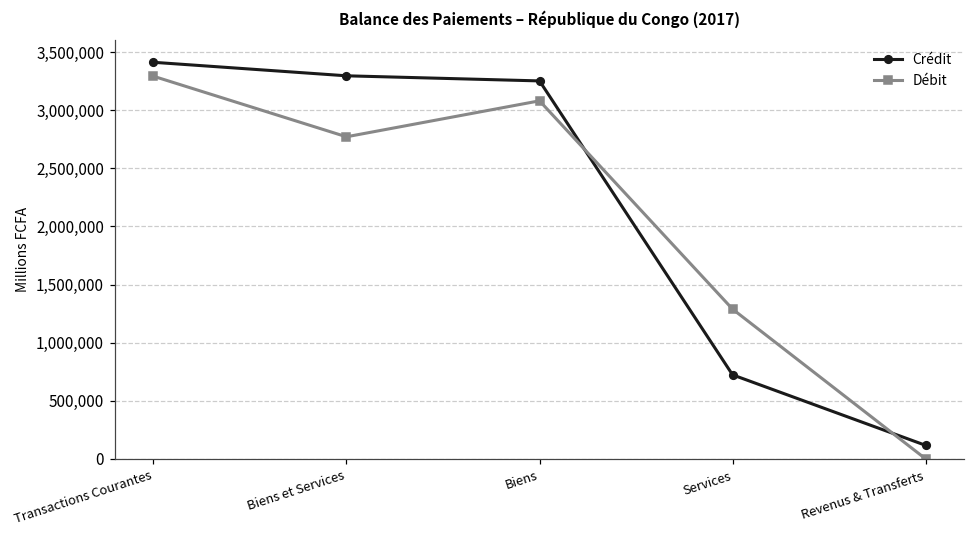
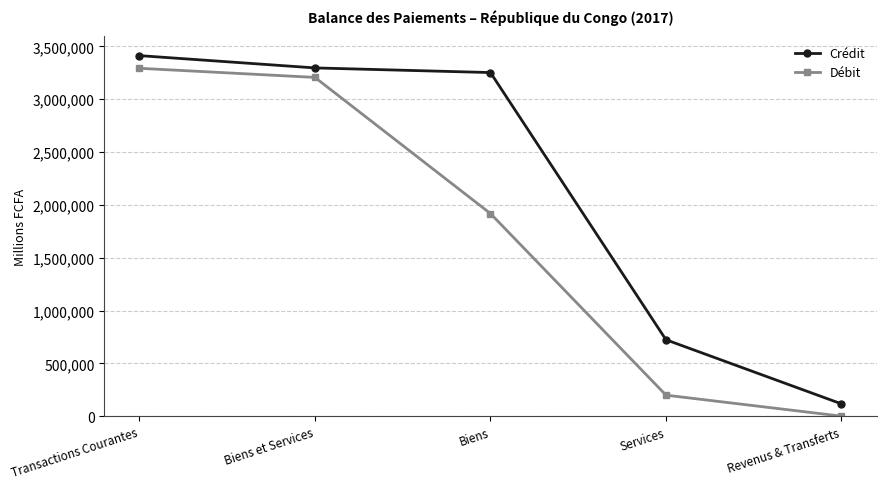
  {
    "Crédit": {
      "Transactions Courantes": "3,410,000",
      "Biens et Services": "3,300,000",
      "Biens": "3,250,000",
      "Services": "720,000",
      "Revenus & Transferts": "120,000"
    },
    "Débit": {
      "Transactions Courantes": "3,290,000",
-     "Biens et Services": "2,770,000",
-     "Biens": "3,080,000",
-     "Services": "1,290,000",
+     "Biens et Services": "3,210,000",
+     "Biens": "1,920,000",
+     "Services": "200,000",
      "Revenus & Transferts": "0"
    }
  }
